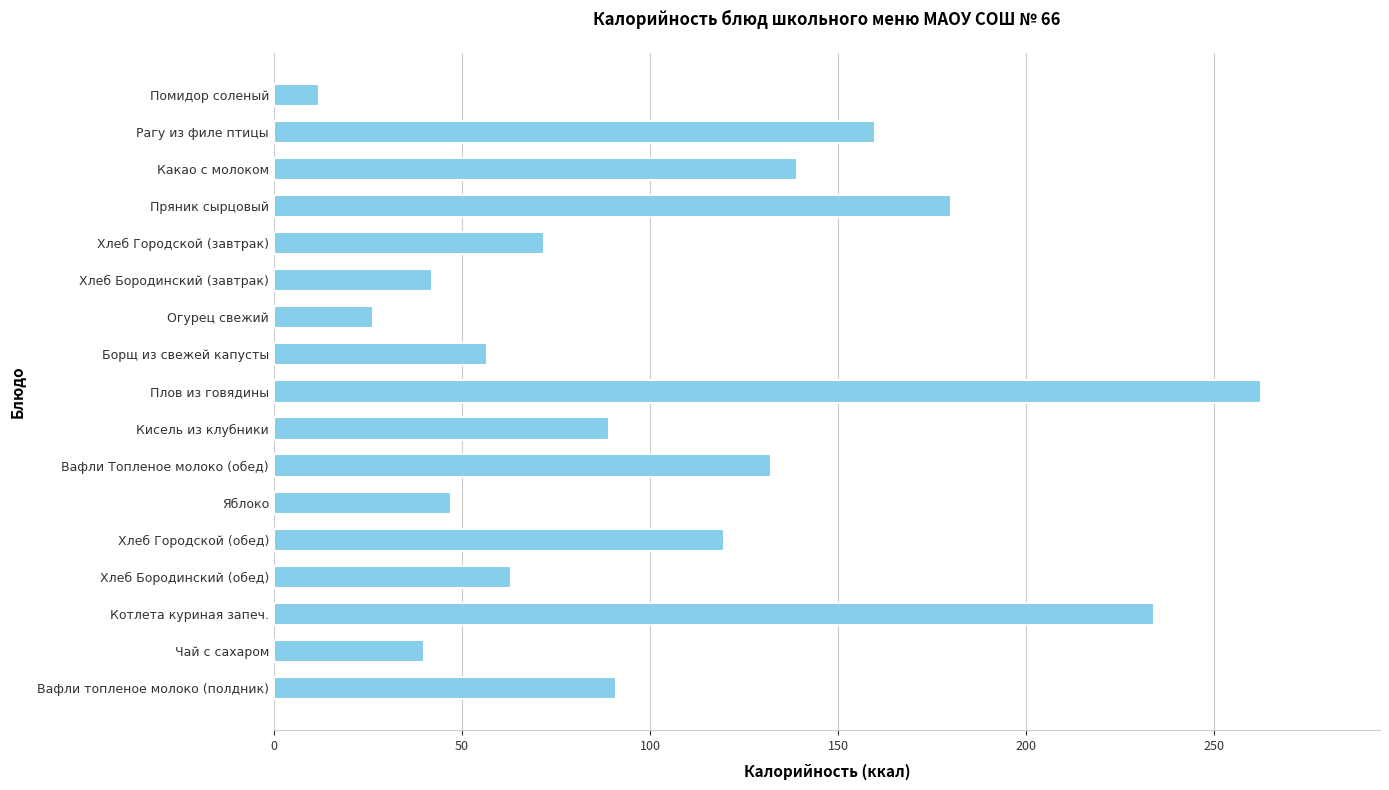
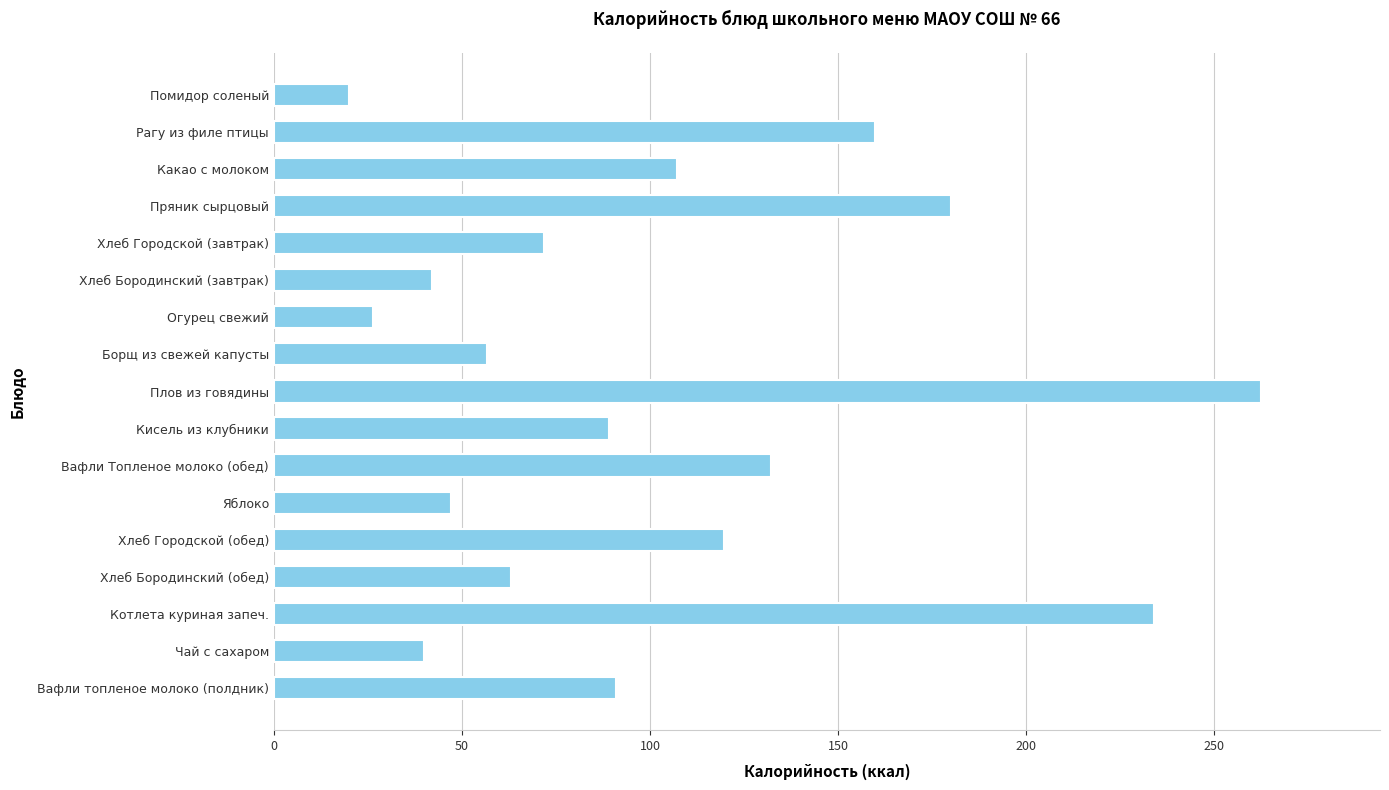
  {
-   "Помидор соленый": 12,
+   "Помидор соленый": 20,
    "Рагу из филе птицы": 160,
-   "Какао с молоком": 139,
+   "Какао с молоком": 107,
    "Пряник сырцовый": 180,
    "Хлеб Городской (завтрак)": 72,
    "Хлеб Бородинский (завтрак)": 42,
    "Огурец свежий": 26,
    "Борщ из свежей капусты": 57,
    "Плов из говядины": 263,
    "Кисель из клубники": 89,
    "Вафли Топленое молоко (обед)": 132,
    "Яблоко": 47,
    "Хлеб Городской (обед)": 120,
    "Хлеб Бородинский (обед)": 63,
    "Котлета куриная запеч.": 234,
    "Чай с сахаром": 40,
    "Вафли топленое молоко (полдник)": 91
  }
